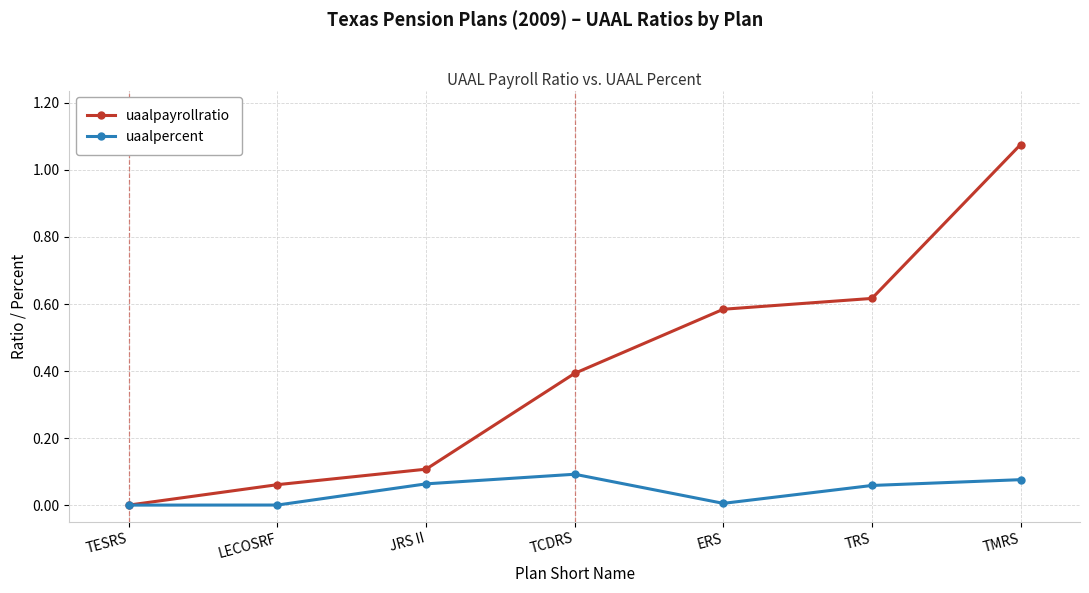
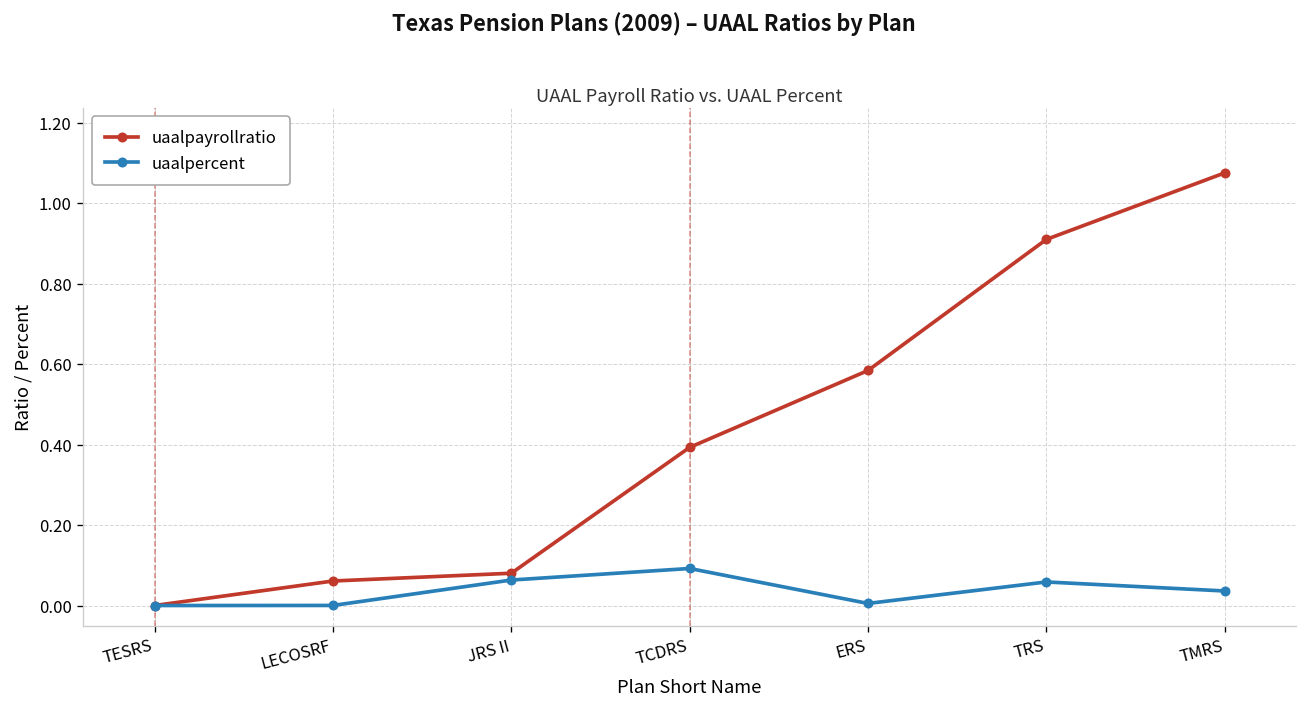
  {
    "uaalpayrollratio": {
      "LECOSRF": 0.06,
-     "JRS II": 0.11,
+     "JRS II": 0.08,
      "TCDRS": 0.39,
      "ERS": 0.58,
-     "TRS": 0.62,
+     "TRS": 0.91,
      "TMRS": 1.08
    },
    "uaalpercent": {
      "LECOSRF": 0.00,
      "JRS II": 0.06,
      "TCDRS": 0.09,
      "ERS": 0.01,
      "TRS": 0.06,
-     "TMRS": 0.08
+     "TMRS": 0.04
    }
  }
